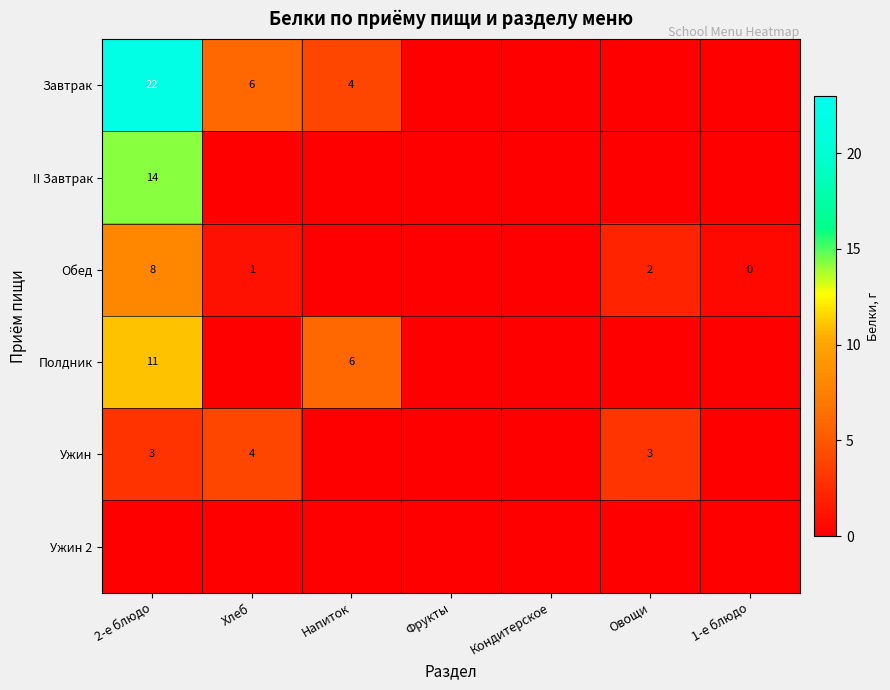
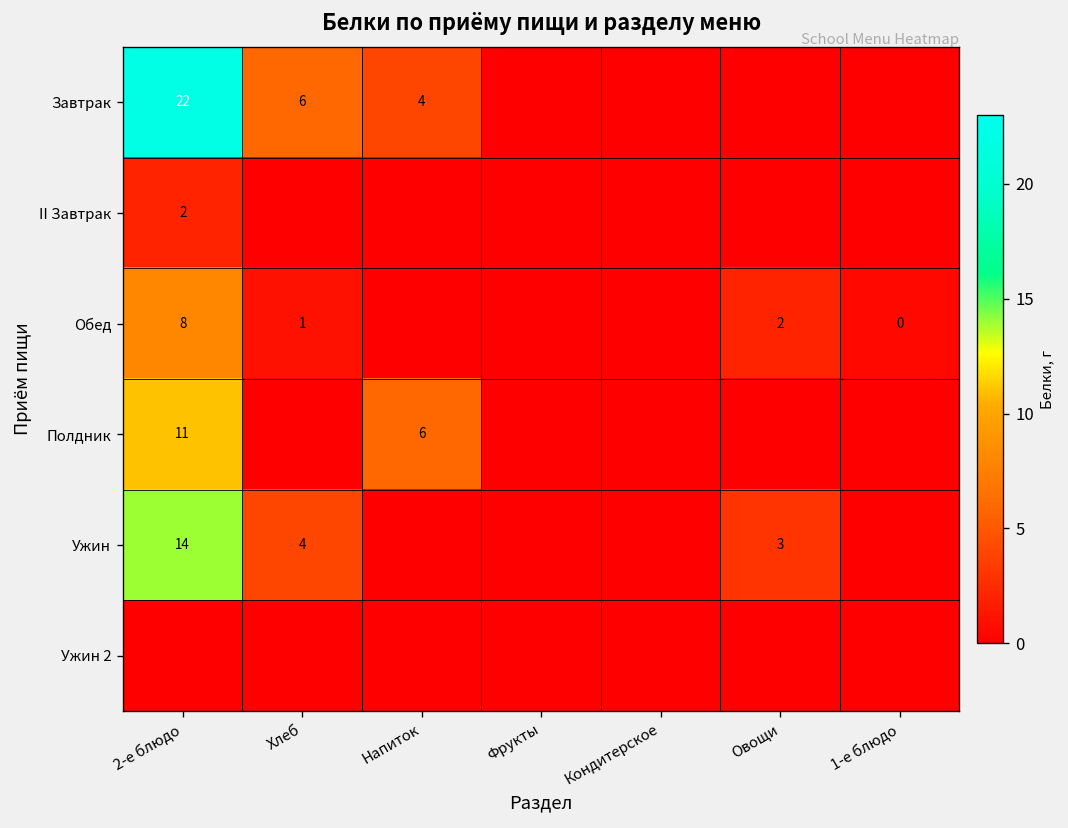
  {
    "Завтрак": {
      "2-е блюдо": 22,
      "Хлеб": 6,
      "Напиток": 4
    },
    "II Завтрак": {
-     "2-е блюдо": 14
+     "2-е блюдо": 2
    },
    "Обед": {
      "2-е блюдо": 8,
      "Хлеб": 1,
      "Овощи": 2,
      "1-е блюдо": 0
    },
    "Полдник": {
      "2-е блюдо": 11,
      "Напиток": 6
    },
    "Ужин": {
-     "2-е блюдо": 3,
+     "2-е блюдо": 14,
      "Хлеб": 4,
      "Овощи": 3
    }
  }
